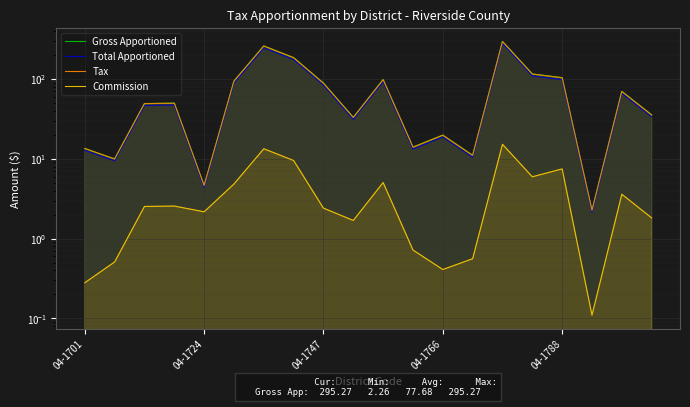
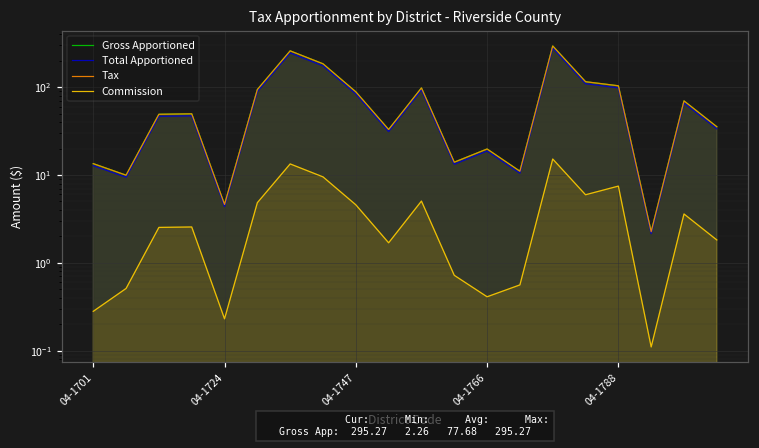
  {
    "Commission": {
      "04-1701": 0.28,
-     "04-1724": 2.2,
-     "04-1747": 2.4,
+     "04-1724": 0.23,
+     "04-1747": 5,
      "04-1766": 0.4,
      "04-1788": 7
    }
  }
